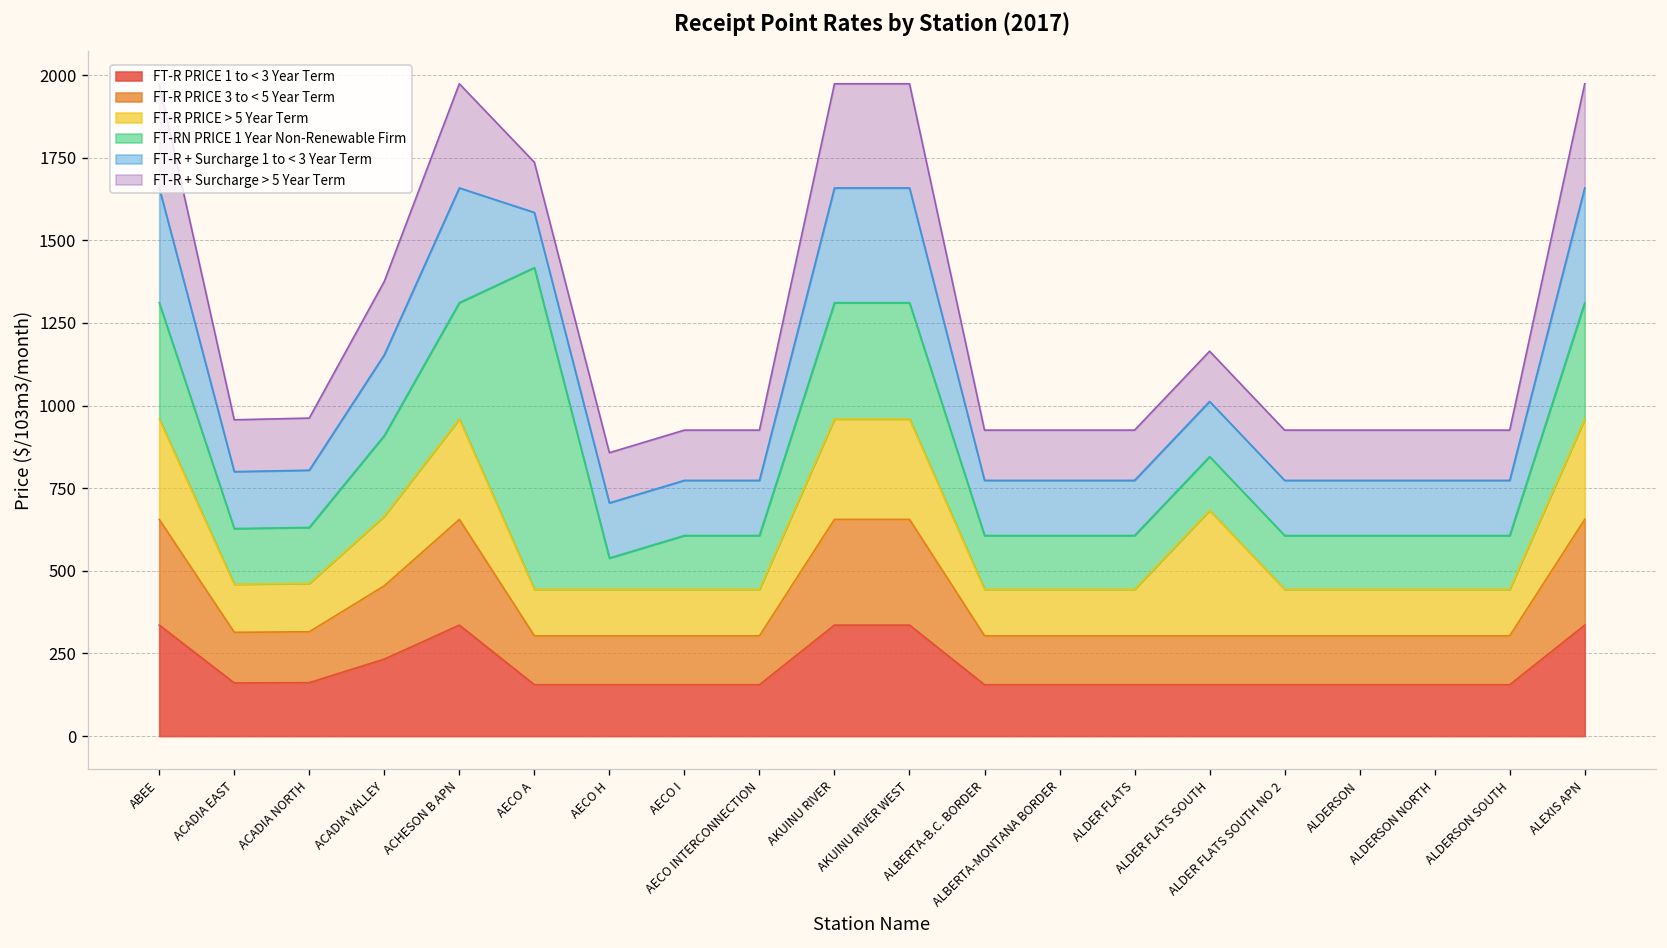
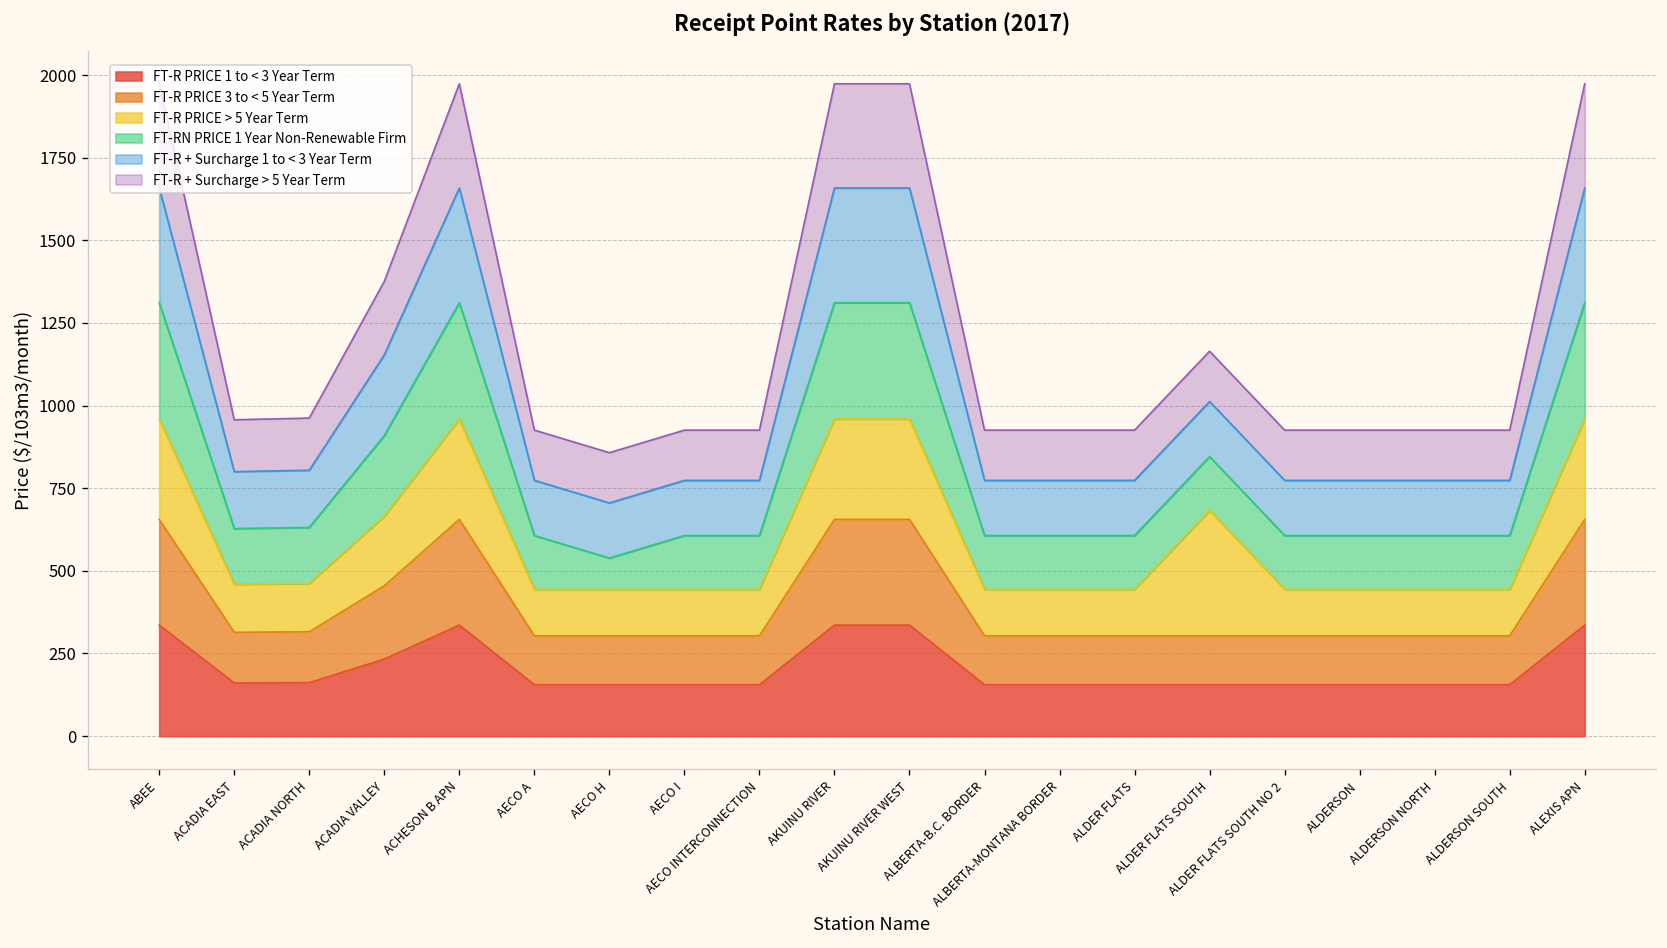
  {
    "FT-R PRICE > 5 Year Term": {
      "ABEE": 300,
      "ACADIA EAST": 150,
      "ACADIA NORTH": 150,
      "ACADIA VALLEY": 210,
      "ACHESON B APN": 300,
      "AECO A": 140,
      "AECO H": 140,
      "AECO I": 140,
      "AECO INTERCONNECTION": 140,
      "AKUINU RIVER": 300,
      "AKUINU RIVER WEST": 300,
      "ALBERTA-B.C. BORDER": 140,
      "ALBERTA-MONTANA BORDER": 140,
      "ALDER FLATS": 140,
      "ALDER FLATS SOUTH": 380,
      "ALDER FLATS SOUTH NO 2": 140,
      "ALDERSON": 140,
      "ALDERSON NORTH": 140,
      "ALDERSON SOUTH": 140,
      "ALEXIS APN": 300
    },
    "FT-RN PRICE 1 Year Non-Renewable Firm": {
      "ABEE": 350,
      "ACADIA EAST": 170,
      "ACADIA NORTH": 170,
      "ACADIA VALLEY": 240,
      "ACHESON B APN": 350,
-     "AECO A": 970,
+     "AECO A": 160,
      "AECO H": 90,
      "AECO I": 160,
      "AECO INTERCONNECTION": 160,
      "AKUINU RIVER": 350,
      "AKUINU RIVER WEST": 350,
      "ALBERTA-B.C. BORDER": 160,
      "ALBERTA-MONTANA BORDER": 160,
      "ALDER FLATS": 160,
      "ALDER FLATS SOUTH": 160,
      "ALDER FLATS SOUTH NO 2": 160,
      "ALDERSON": 160,
      "ALDERSON NORTH": 160,
      "ALDERSON SOUTH": 160,
      "ALEXIS APN": 350
    },
    "FT-R + Surcharge 1 to < 3 Year Term": {
      "ABEE": 350,
      "ACADIA EAST": 170,
      "ACADIA NORTH": 170,
      "ACADIA VALLEY": 240,
      "ACHESON B APN": 350,
      "AECO A": 170,
      "AECO H": 170,
      "AECO I": 170,
      "AECO INTERCONNECTION": 170,
      "AKUINU RIVER": 350,
      "AKUINU RIVER WEST": 350,
      "ALBERTA-B.C. BORDER": 170,
      "ALBERTA-MONTANA BORDER": 170,
      "ALDER FLATS": 170,
      "ALDER FLATS SOUTH": 170,
      "ALDER FLATS SOUTH NO 2": 170,
      "ALDERSON": 170,
      "ALDERSON NORTH": 170,
      "ALDERSON SOUTH": 170,
      "ALEXIS APN": 350
    },
    "FT-R + Surcharge > 5 Year Term": {
      "ACADIA EAST": 160,
      "ACADIA NORTH": 160,
      "ACADIA VALLEY": 220,
      "ACHESON B APN": 320,
      "AECO A": 150,
      "AECO H": 150,
      "AECO I": 150,
      "AECO INTERCONNECTION": 150,
      "AKUINU RIVER": 320,
      "AKUINU RIVER WEST": 320,
      "ALBERTA-B.C. BORDER": 150,
      "ALBERTA-MONTANA BORDER": 150,
      "ALDER FLATS": 150,
      "ALDER FLATS SOUTH": 150,
      "ALDER FLATS SOUTH NO 2": 150,
      "ALDERSON": 150,
      "ALDERSON NORTH": 150,
      "ALDERSON SOUTH": 150,
      "ALEXIS APN": 320
    }
  }
